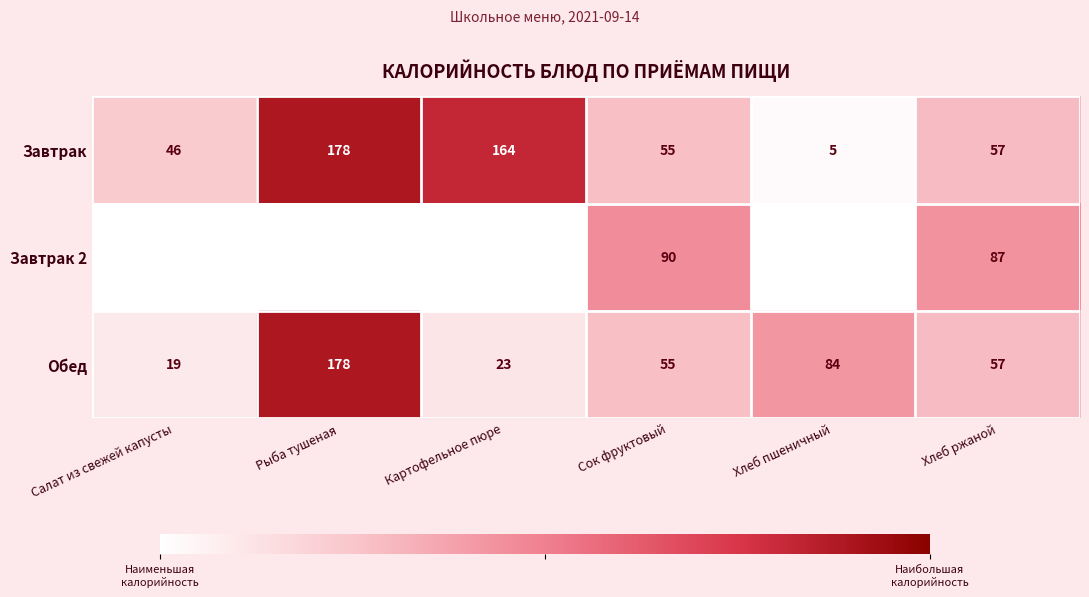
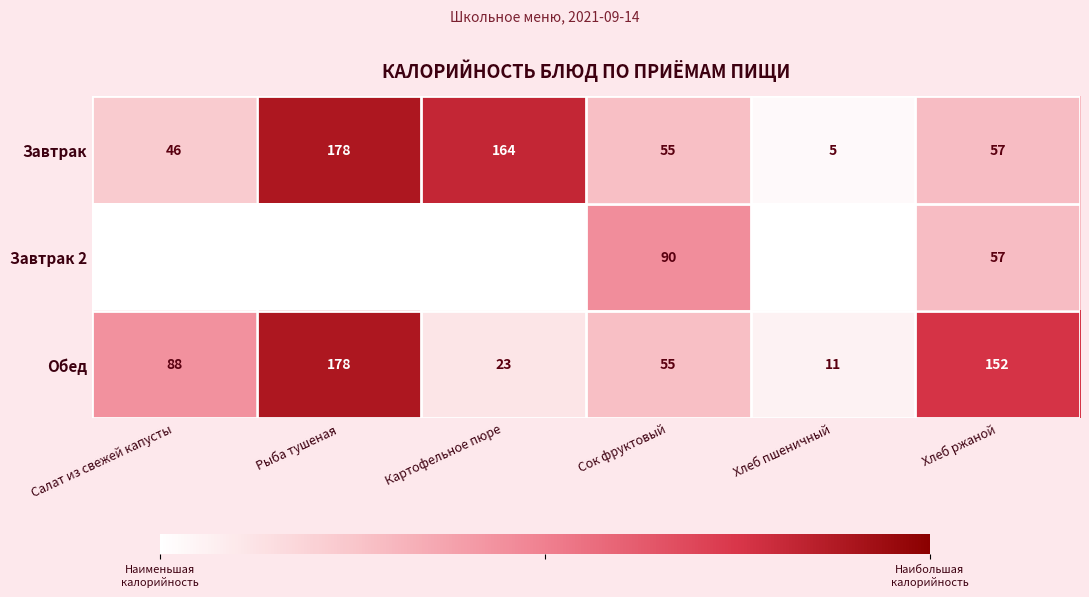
  {
    "Завтрак": {
      "Салат из свежей капусты": 46,
      "Рыба тушеная": 178,
      "Картофельное пюре": 164,
      "Сок фруктовый": 55,
      "Хлеб пшеничный": 5,
      "Хлеб ржаной": 57
    },
    "Завтрак 2": {
      "Сок фруктовый": 90,
-     "Хлеб ржаной": 87
+     "Хлеб ржаной": 57
    },
    "Обед": {
-     "Салат из свежей капусты": 19,
+     "Салат из свежей капусты": 88,
      "Рыба тушеная": 178,
      "Картофельное пюре": 23,
      "Сок фруктовый": 55,
-     "Хлеб пшеничный": 84,
-     "Хлеб ржаной": 57
+     "Хлеб пшеничный": 11,
+     "Хлеб ржаной": 152
    }
  }
